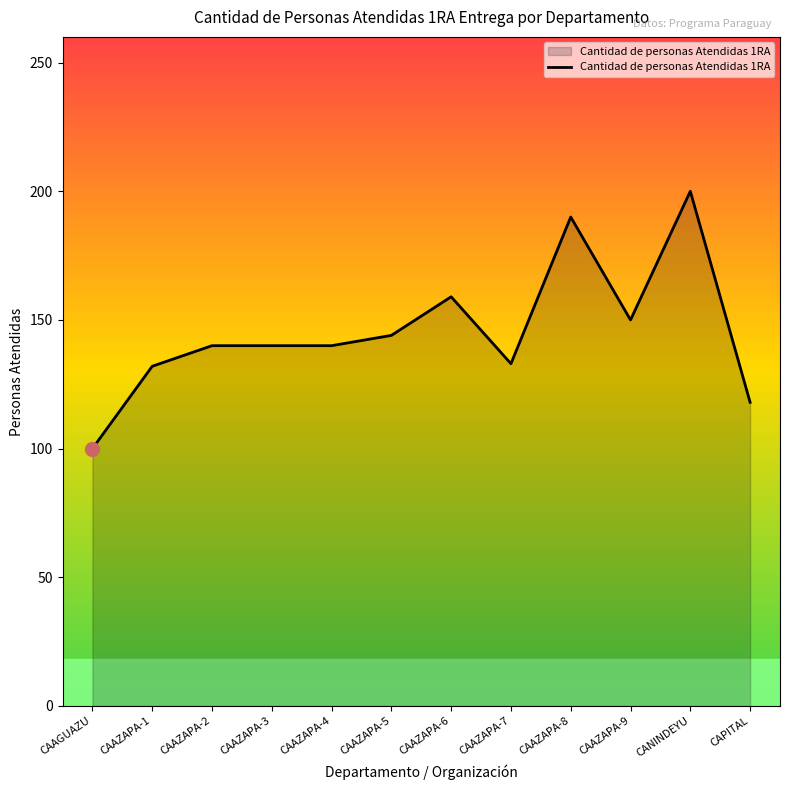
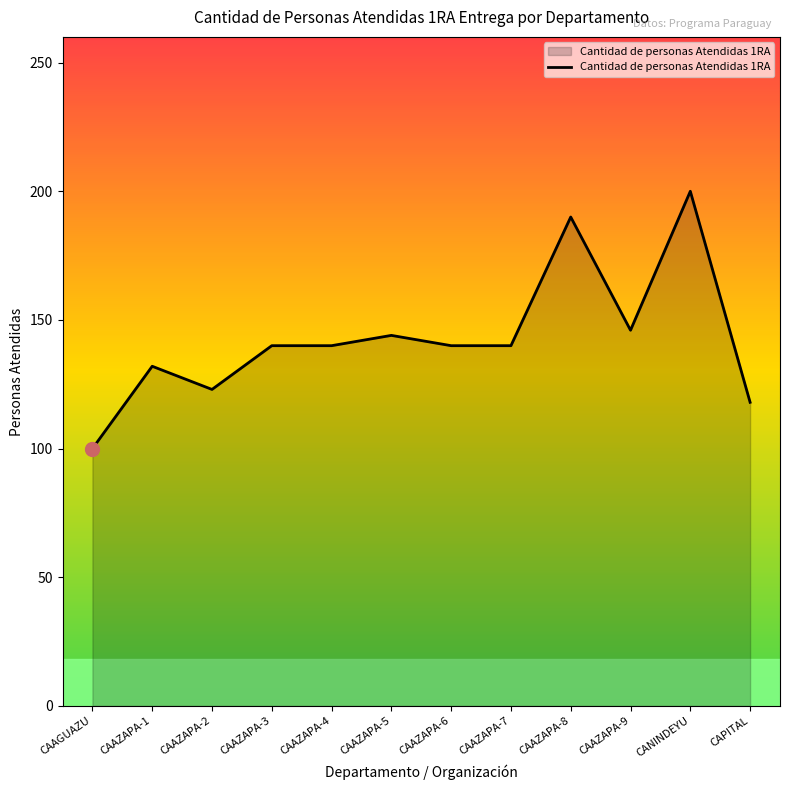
  {
    "Cantidad de personas Atendidas 1RA": {
      "CAAZAPA-1": 132,
-     "CAAZAPA-2": 140,
+     "CAAZAPA-2": 123,
      "CAAZAPA-3": 140,
      "CAAZAPA-4": 140,
      "CAAZAPA-5": 144,
-     "CAAZAPA-6": 159,
-     "CAAZAPA-7": 133,
+     "CAAZAPA-6": 140,
+     "CAAZAPA-7": 140,
      "CAAZAPA-8": 190,
-     "CAAZAPA-9": 150,
+     "CAAZAPA-9": 146,
      "CANINDEYU": 200,
      "CAPITAL": 118
    }
  }
